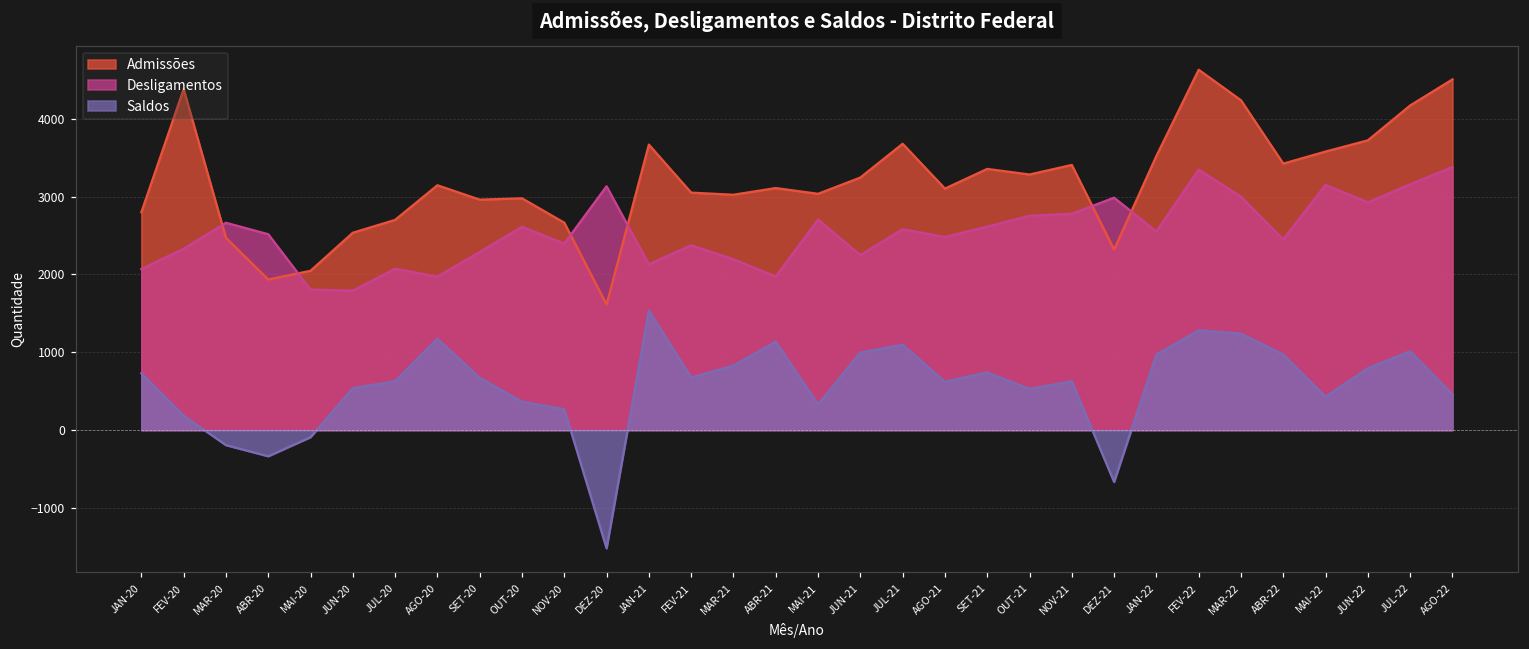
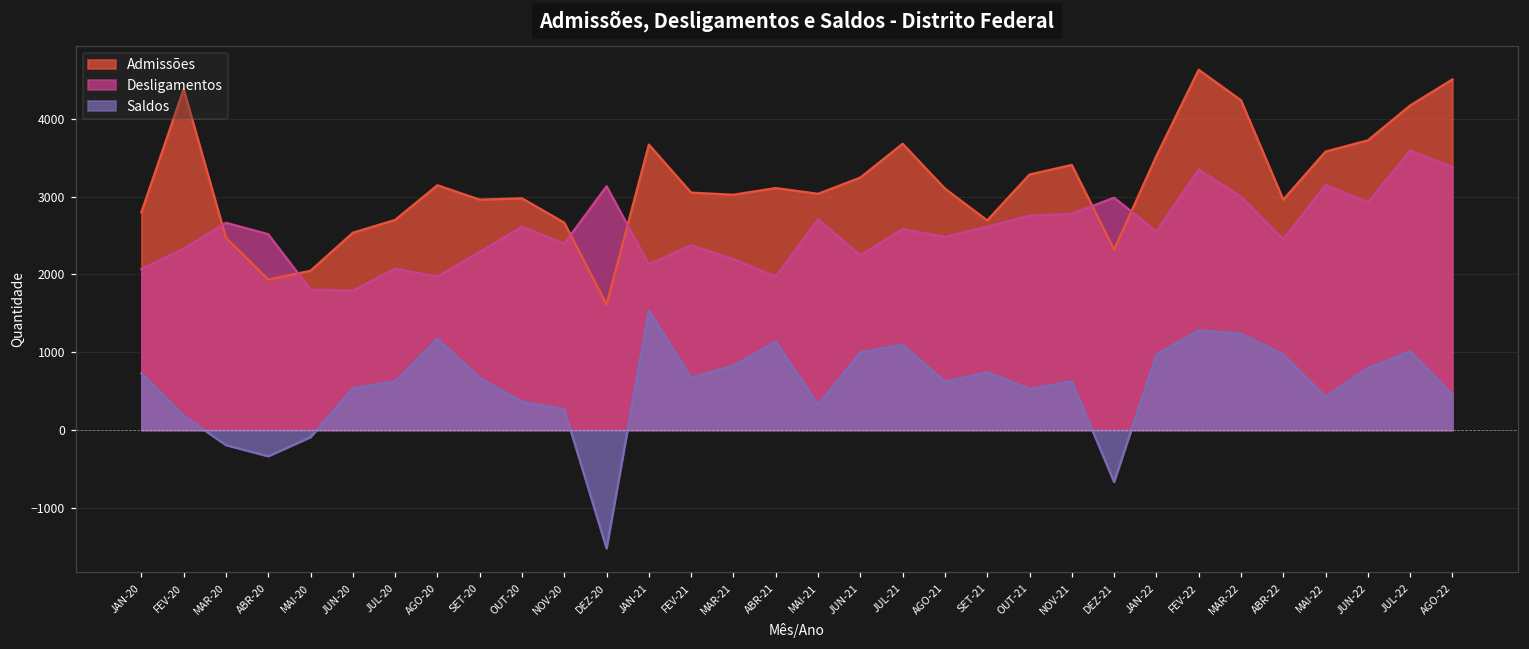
  {
    "Admissões": {
      "JAN-20": 2800,
      "MAR-20": 2500,
      "ABR-20": 1900,
      "MAI-20": 2000,
      "JUN-20": 2500,
      "JUL-20": 2700,
      "AGO-20": 3100,
      "SET-20": 3000,
      "OUT-20": 3000,
      "NOV-20": 2700,
      "DEZ-20": 1600,
      "JAN-21": 3700,
      "FEV-21": 3100,
      "MAR-21": 3000,
      "ABR-21": 3100,
      "MAI-21": 3000,
      "JUN-21": 3200,
      "JUL-21": 3700,
      "AGO-21": 3100,
-     "SET-21": 3400,
+     "SET-21": 2700,
      "OUT-21": 3300,
      "NOV-21": 3400,
      "DEZ-21": 2300,
      "JAN-22": 3500,
      "FEV-22": 4600,
      "MAR-22": 4200,
-     "ABR-22": 3400,
+     "ABR-22": 3000,
      "MAI-22": 3600,
      "JUN-22": 3700,
      "JUL-22": 4200,
      "AGO-22": 4500
    },
    "Desligamentos": {
      "JAN-20": 2100,
      "FEV-20": 2300,
      "MAR-20": 2700,
      "ABR-20": 2500,
      "MAI-20": 1800,
      "JUN-20": 1800,
      "JUL-20": 2100,
      "AGO-20": 2000,
      "SET-20": 2300,
      "OUT-20": 2600,
      "NOV-20": 2400,
      "DEZ-20": 3100,
      "JAN-21": 2100,
      "FEV-21": 2400,
      "MAR-21": 2200,
      "ABR-21": 2000,
      "MAI-21": 2700,
      "JUN-21": 2200,
      "JUL-21": 2600,
      "AGO-21": 2500,
      "SET-21": 2600,
      "OUT-21": 2800,
      "NOV-21": 2800,
      "DEZ-21": 3000,
      "JAN-22": 2600,
      "FEV-22": 3300,
      "MAR-22": 3000,
      "ABR-22": 2500,
      "MAI-22": 3200,
      "JUN-22": 2900,
-     "JUL-22": 3200,
+     "JUL-22": 3600,
      "AGO-22": 3400
    }
  }
